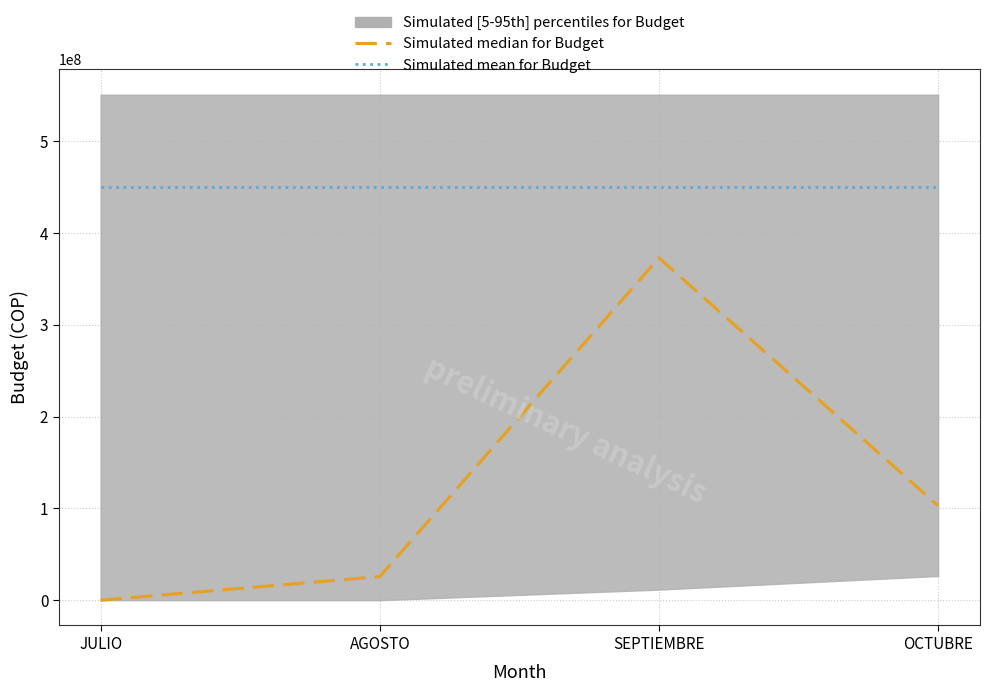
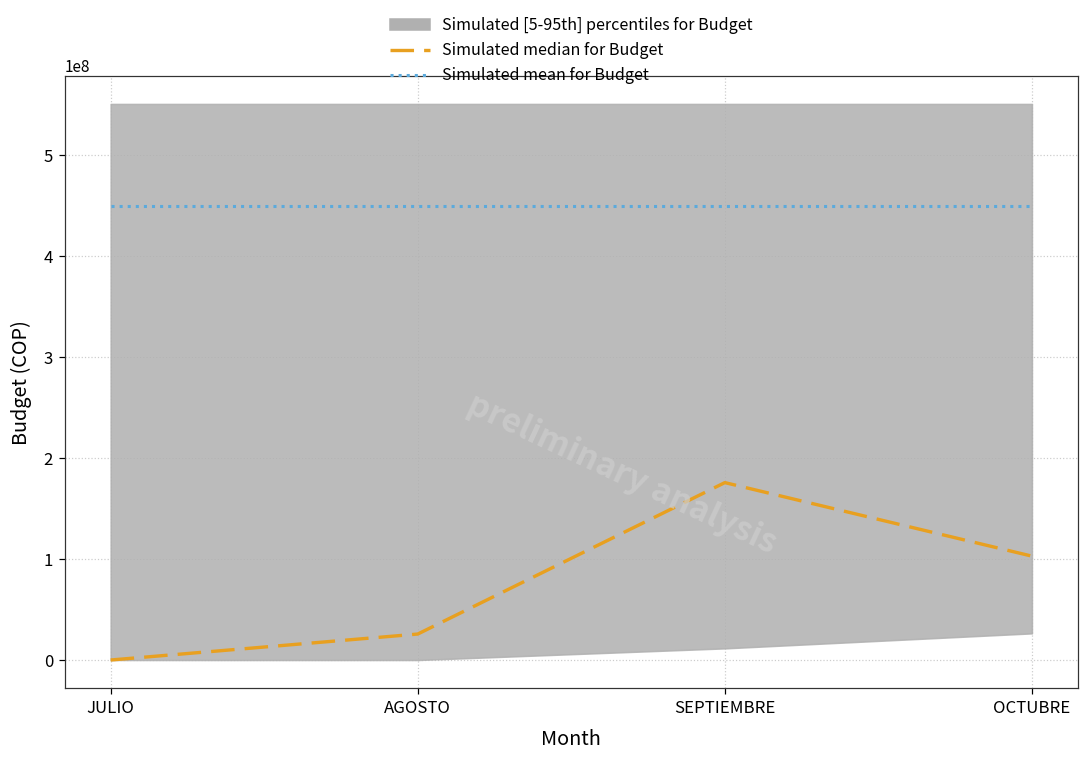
  {
    "Simulated median for Budget": {
      "JULIO": 0,
      "AGOSTO": 30000000,
-     "SEPTIEMBRE": 370000000,
+     "SEPTIEMBRE": 180000000,
      "OCTUBRE": 100000000
    },
    "Simulated mean for Budget": {
      "JULIO": 450000000,
      "AGOSTO": 450000000,
      "SEPTIEMBRE": 450000000,
      "OCTUBRE": 450000000
    }
  }
